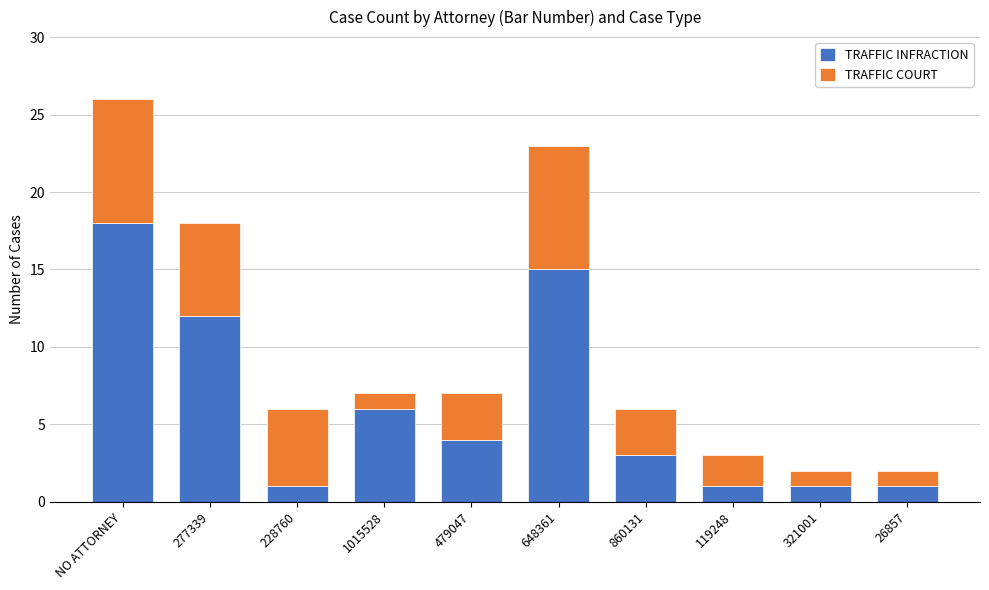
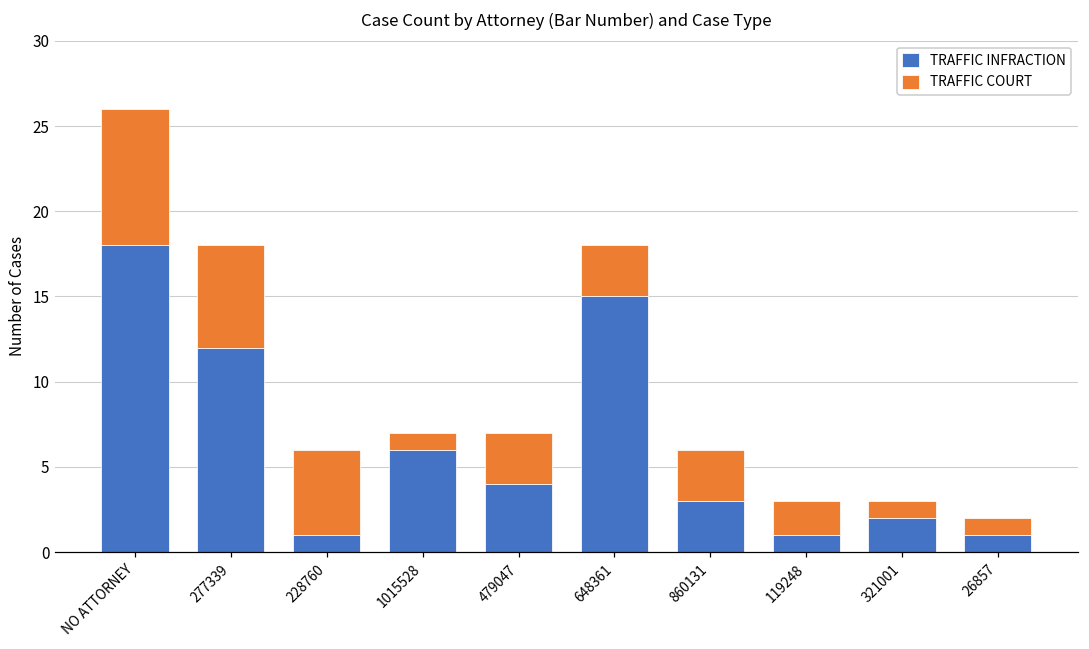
  {
    "TRAFFIC INFRACTION": {
      "NO ATTORNEY": 18,
      "277339": 12,
      "228760": 1,
      "1015528": 6,
      "479047": 4,
      "648361": 15,
      "860131": 3,
      "119248": 1,
-     "321001": 1,
+     "321001": 2,
      "26857": 1
    },
    "TRAFFIC COURT": {
      "NO ATTORNEY": 8,
      "277339": 6,
      "228760": 5,
      "1015528": 1,
      "479047": 3,
-     "648361": 8,
+     "648361": 3,
      "860131": 3,
      "119248": 2,
      "321001": 1,
      "26857": 1
    }
  }
